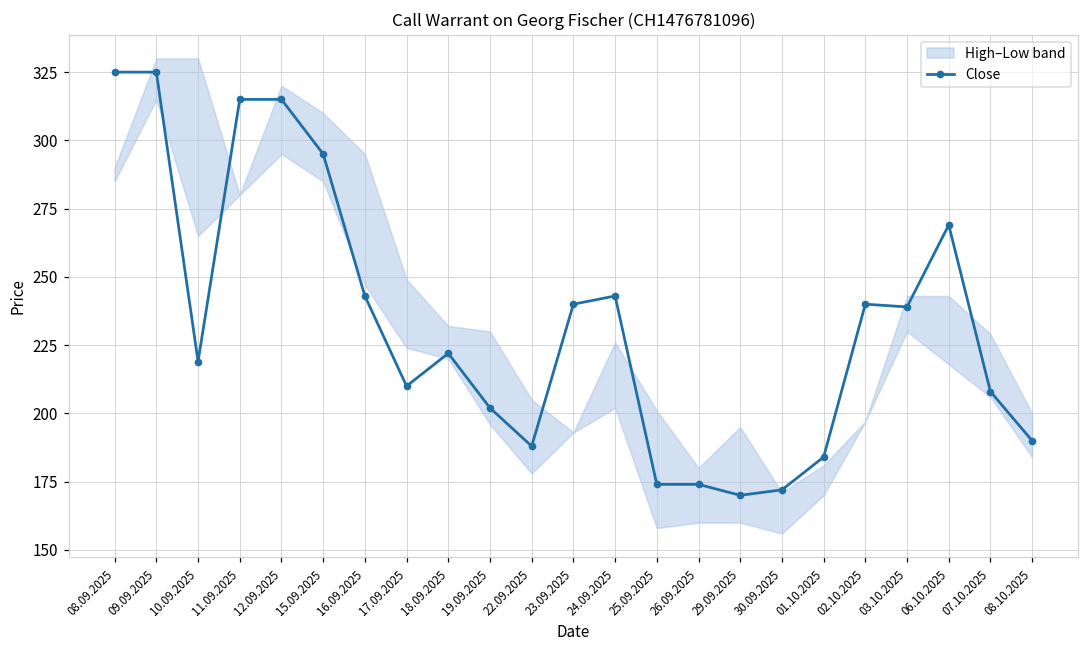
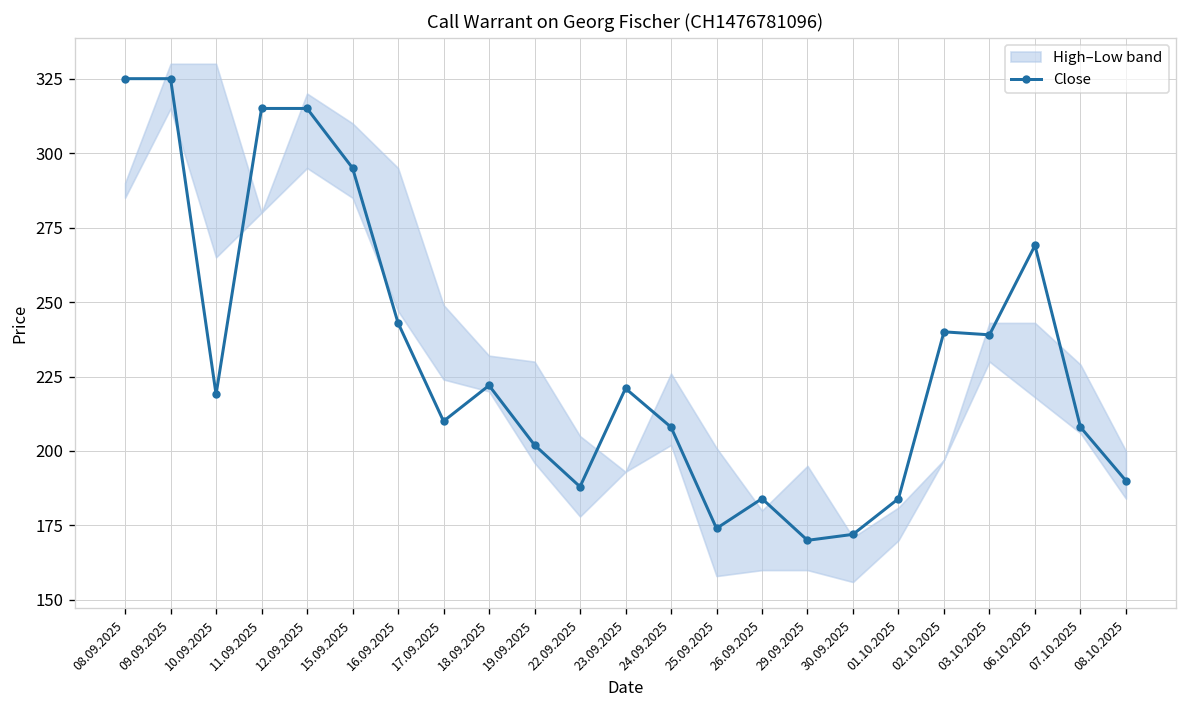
  {
    "Close": {
      "08.09.2025": 325,
      "09.09.2025": 325,
      "10.09.2025": 219,
      "11.09.2025": 315,
      "12.09.2025": 315,
      "15.09.2025": 295,
      "16.09.2025": 243,
      "17.09.2025": 210,
      "18.09.2025": 222,
      "19.09.2025": 202,
      "22.09.2025": 188,
-     "23.09.2025": 240,
-     "24.09.2025": 243,
+     "23.09.2025": 221,
+     "24.09.2025": 208,
      "25.09.2025": 174,
-     "26.09.2025": 174,
+     "26.09.2025": 184,
      "29.09.2025": 170,
      "01.10.2025": 184,
      "02.10.2025": 240,
      "03.10.2025": 239,
      "06.10.2025": 269,
      "07.10.2025": 208,
      "08.10.2025": 190
    }
  }
